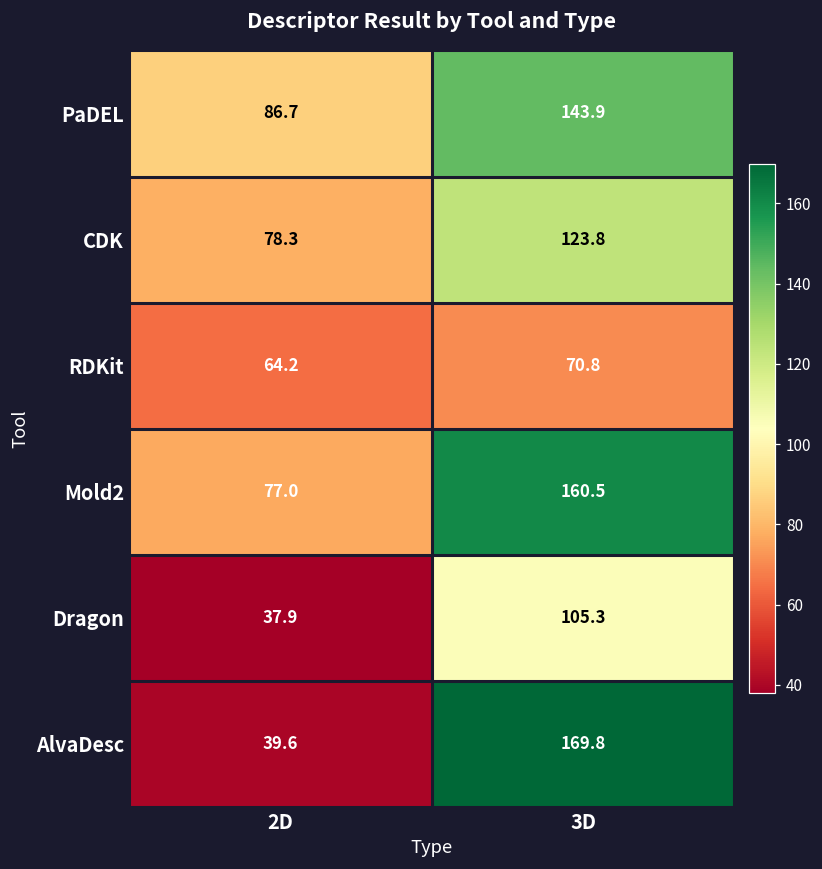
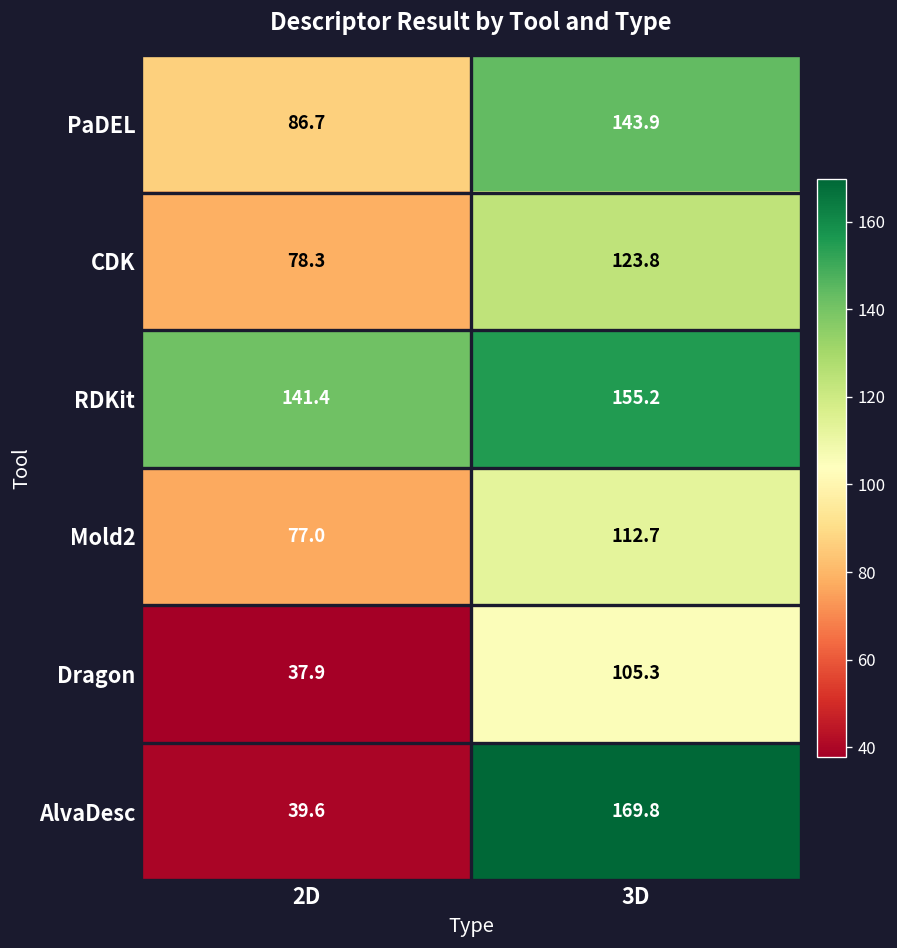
  {
    "PaDEL": {
      "2D": 86.7,
      "3D": 143.9
    },
    "CDK": {
      "2D": 78.3,
      "3D": 123.8
    },
    "RDKit": {
-     "2D": 64.2,
-     "3D": 70.8
+     "2D": 141.4,
+     "3D": 155.2
    },
    "Mold2": {
      "2D": 77.0,
-     "3D": 160.5
+     "3D": 112.7
    },
    "Dragon": {
      "2D": 37.9,
      "3D": 105.3
    },
    "AlvaDesc": {
      "2D": 39.6,
      "3D": 169.8
    }
  }
